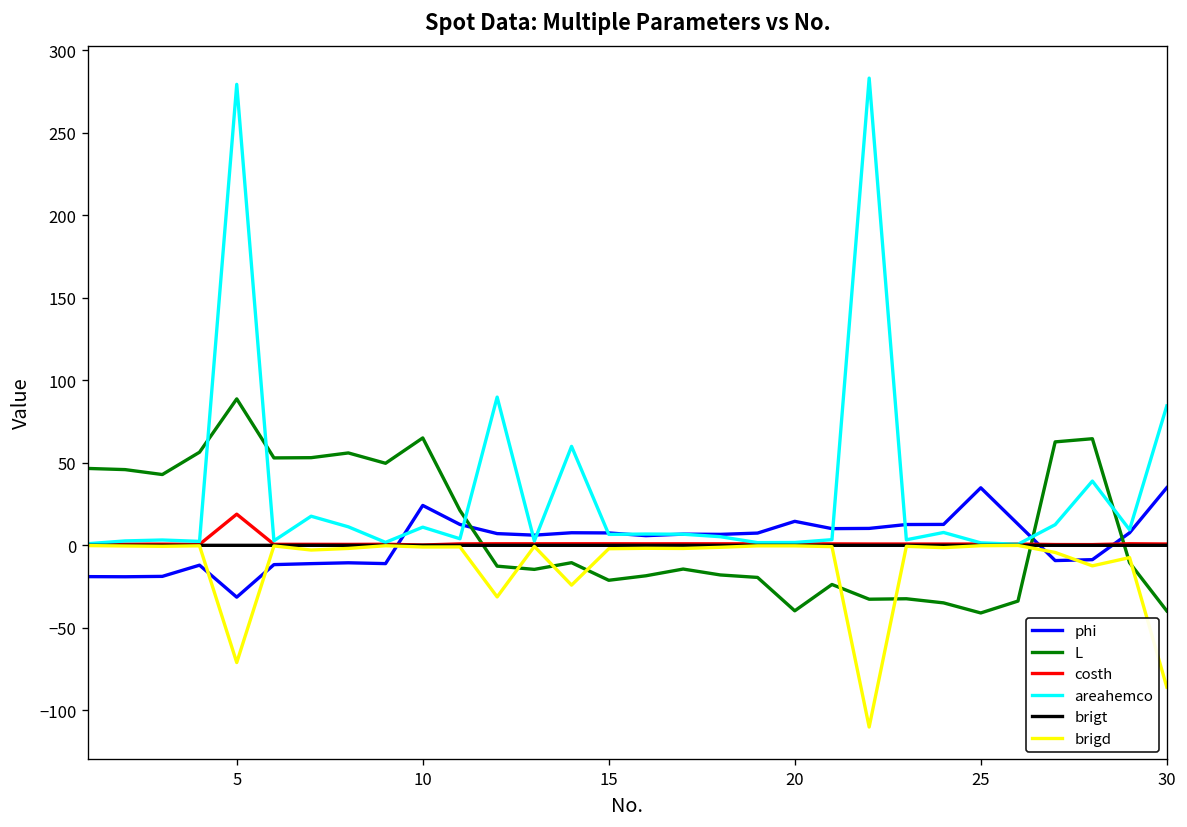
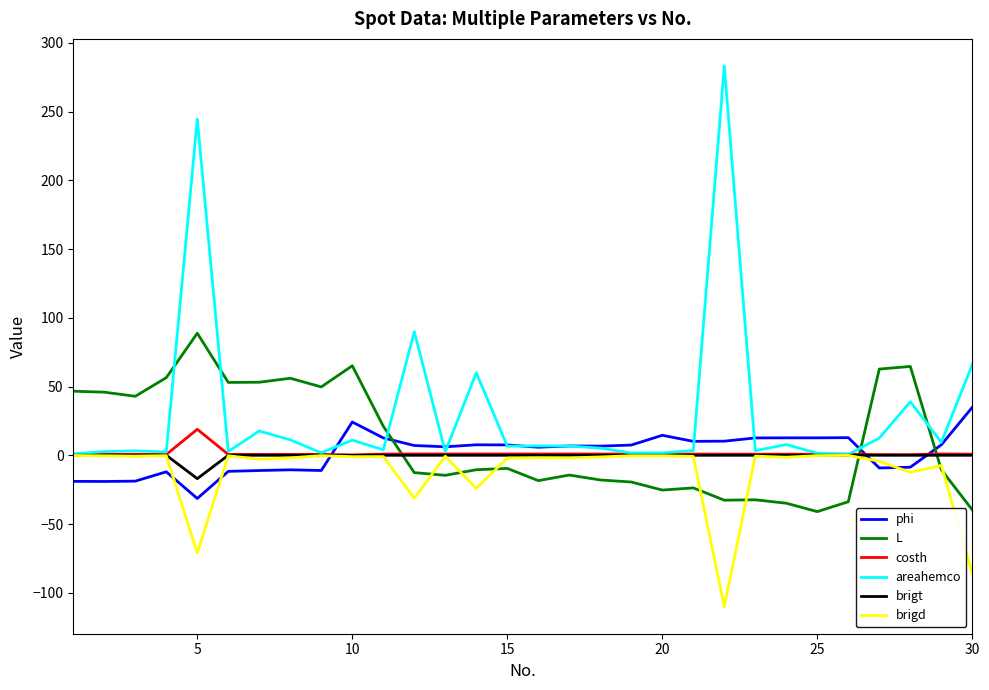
  {
    "phi": {
      "5": -31,
      "10": 24,
      "20": 15,
-     "25": 35,
+     "25": 13,
      "30": 35
    },
    "L": {
      "5": 89,
      "10": 65,
-     "15": -21,
-     "20": -40,
+     "15": -10,
+     "20": -25,
      "25": -41,
      "30": -40
    },
    "costh": {
      "5": 19
    },
    "areahemco": {
-     "5": 279,
+     "5": 244,
      "10": 11,
-     "30": 84
+     "30": 66
    },
    "brigt": {
-     "5": 0
+     "5": -17
    },
    "brigd": {
      "5": -71,
      "15": -2,
      "30": -86
    }
  }
